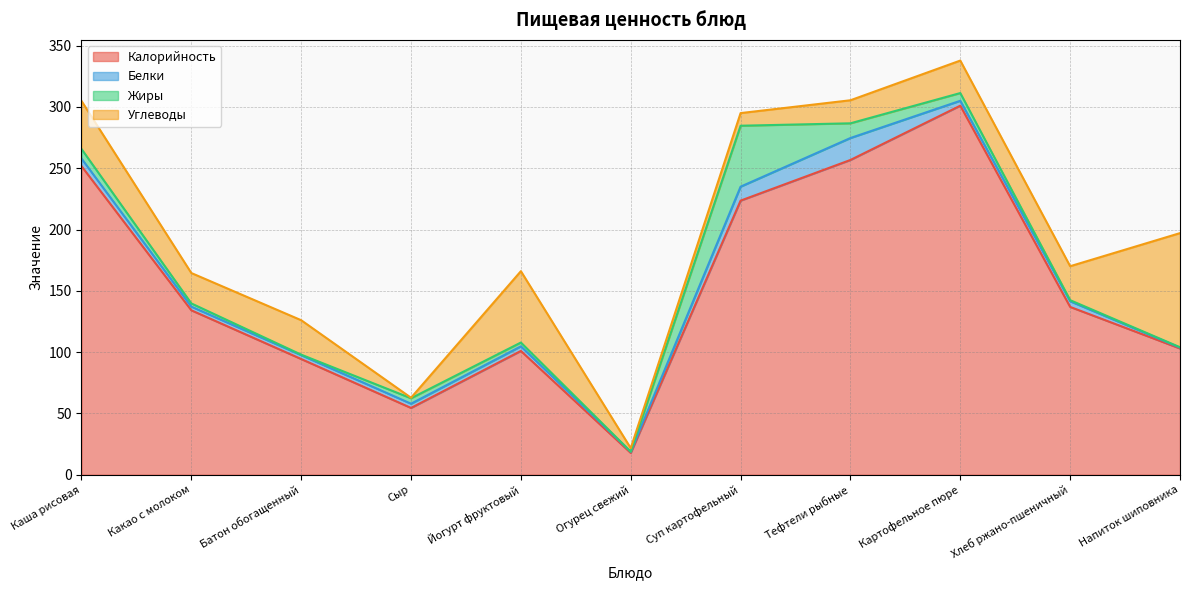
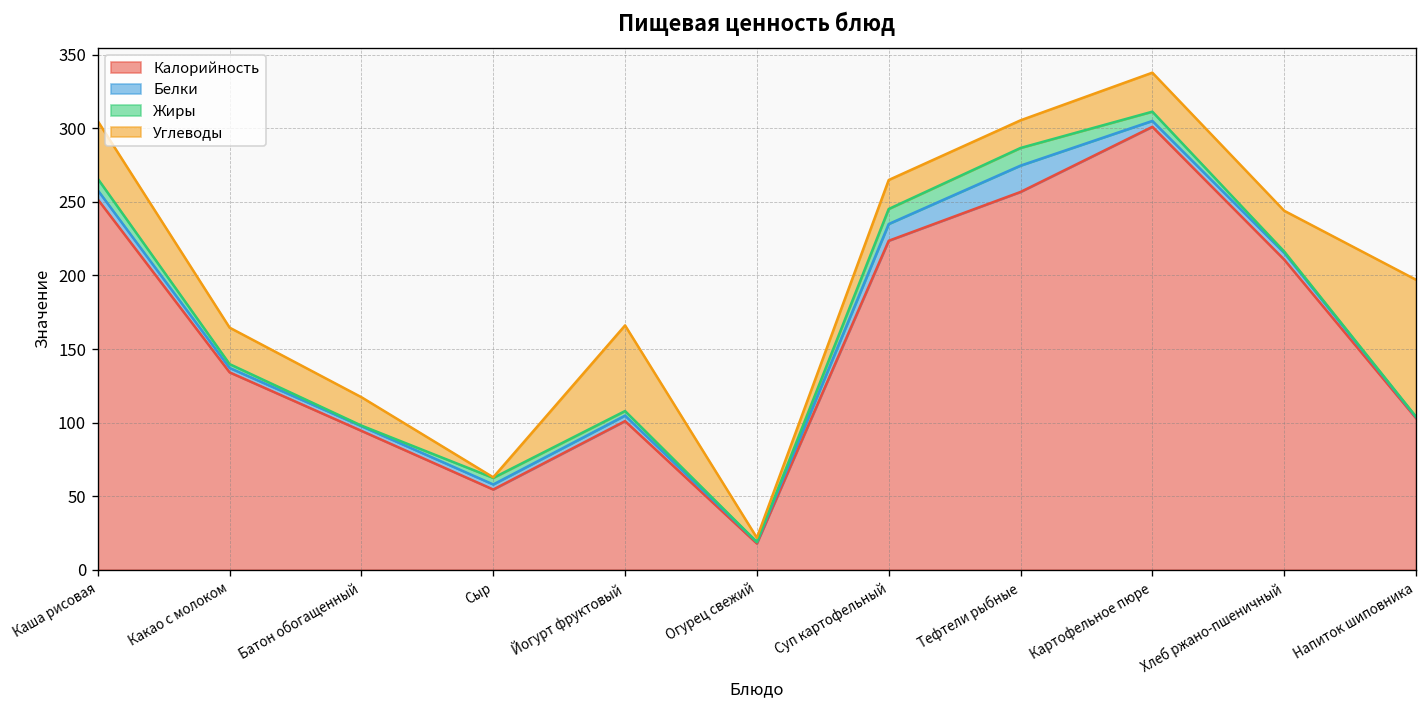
  {
    "Калорийность": {
      "Каша рисовая": 252,
      "Какао с молоком": 134,
      "Батон обогащенный": 94,
      "Сыр": 55,
      "Йогурт фруктовый": 101,
      "Суп картофельный": 224,
      "Тефтели рыбные": 257,
      "Картофельное пюре": 301,
-     "Хлеб ржано-пшеничный": 137
+     "Хлеб ржано-пшеничный": 211
    },
    "Белки": {
      "Каша рисовая": 6,
      "Какао с молоком": 3,
      "Сыр": 3,
      "Йогурт фруктовый": 4,
      "Суп картофельный": 11,
      "Тефтели рыбные": 18,
      "Картофельное пюре": 4
    },
    "Жиры": {
      "Каша рисовая": 8,
      "Какао с молоком": 3,
      "Йогурт фруктовый": 3,
-     "Суп картофельный": 50,
+     "Суп картофельный": 10,
      "Тефтели рыбные": 12,
      "Картофельное пюре": 6
    },
    "Углеводы": {
      "Каша рисовая": 39,
      "Какао с молоком": 25,
-     "Батон обогащенный": 28,
+     "Батон обогащенный": 19,
      "Йогурт фруктовый": 58,
      "Огурец свежий": 3,
-     "Суп картофельный": 10,
+     "Суп картофельный": 20,
      "Тефтели рыбные": 19,
      "Картофельное пюре": 27,
      "Хлеб ржано-пшеничный": 28,
      "Напиток шиповника": 93
    }
  }
